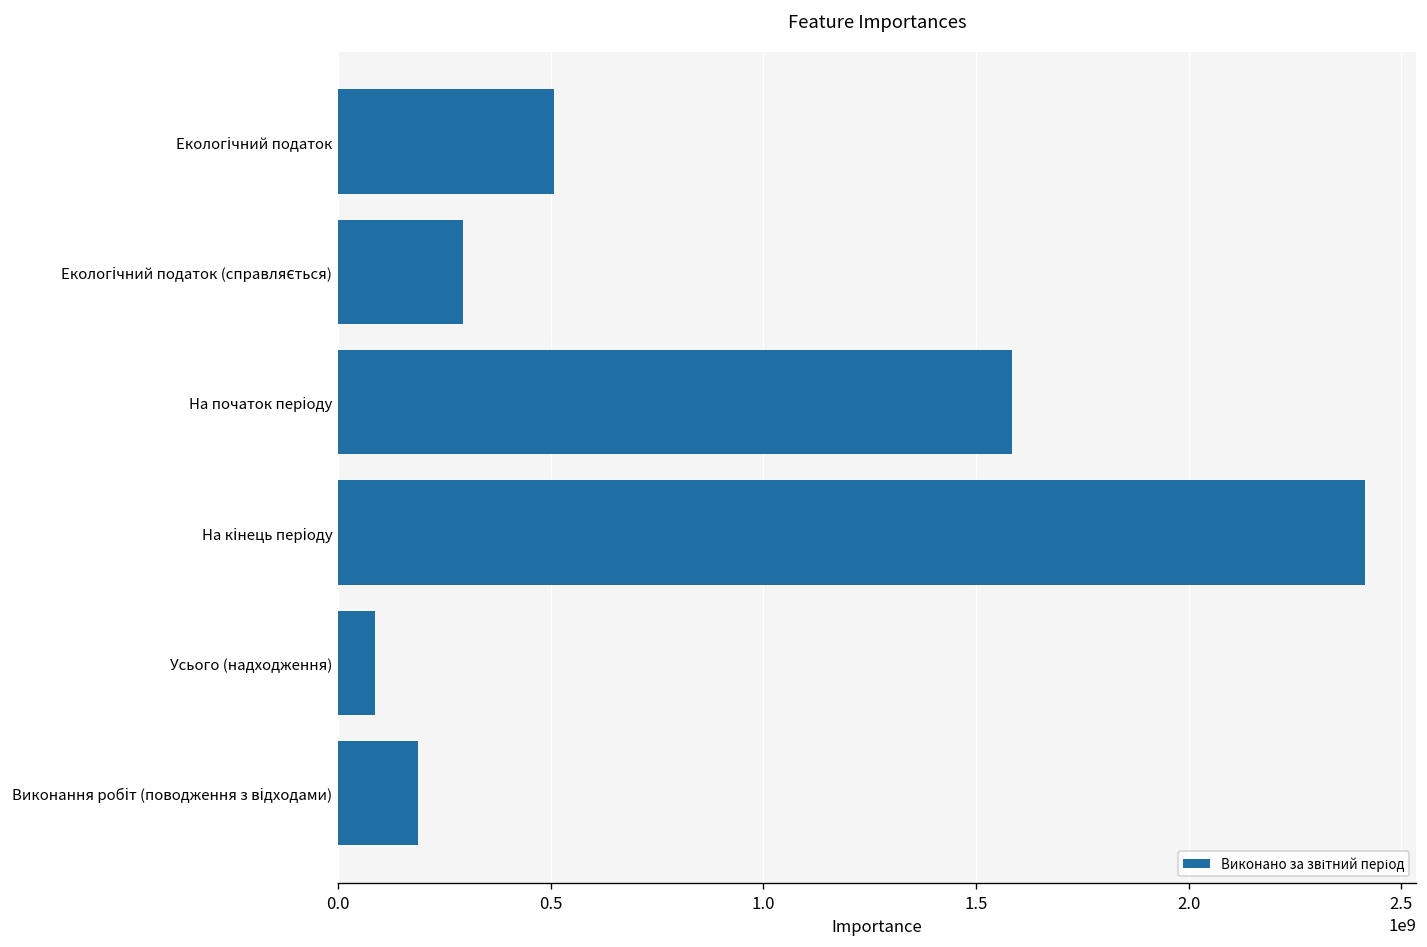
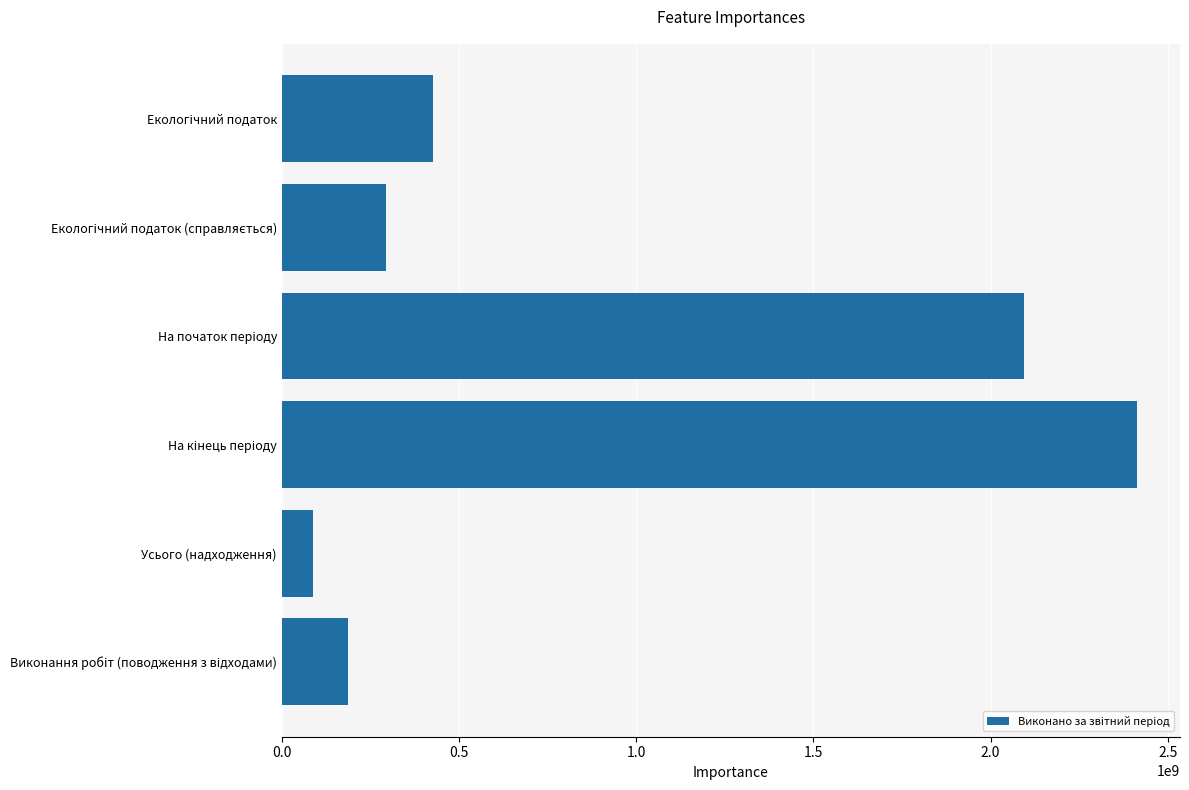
  {
-   "Екологічний податок": 510000000,
+   "Екологічний податок": 430000000,
    "Екологічний податок (справляється)": 290000000,
-   "На початок періоду": 1590000000,
+   "На початок періоду": 2090000000,
    "На кінець періоду": 2410000000,
    "Усього (надходження)": 90000000,
    "Виконання робіт (поводження з відходами)": 190000000
  }
